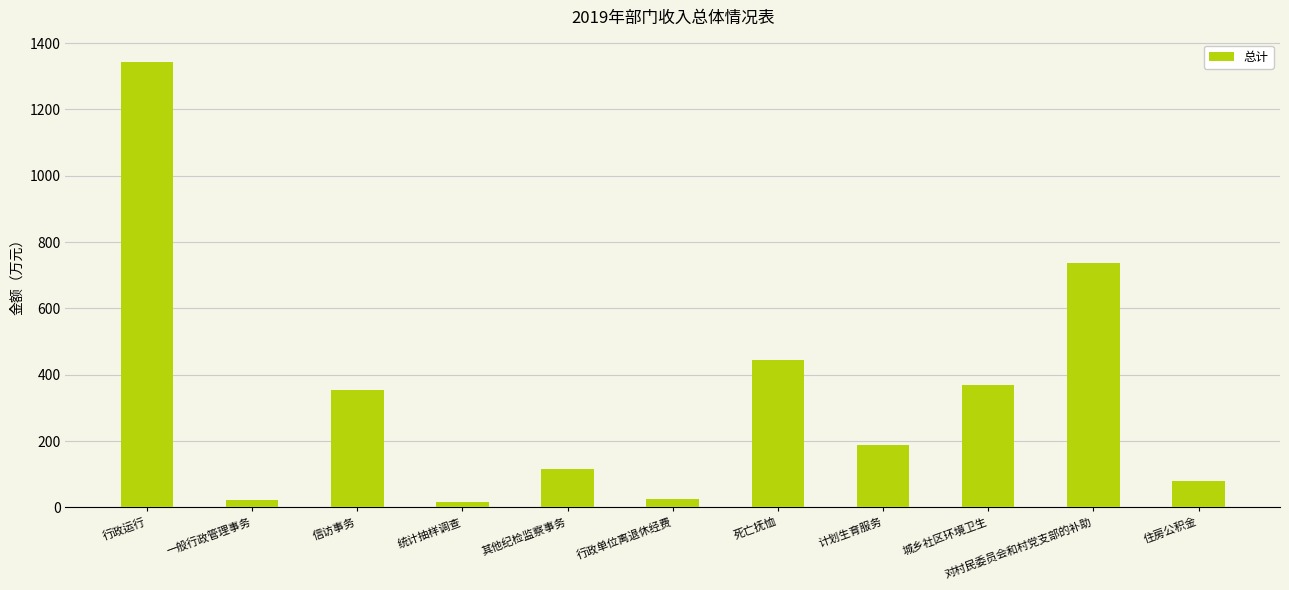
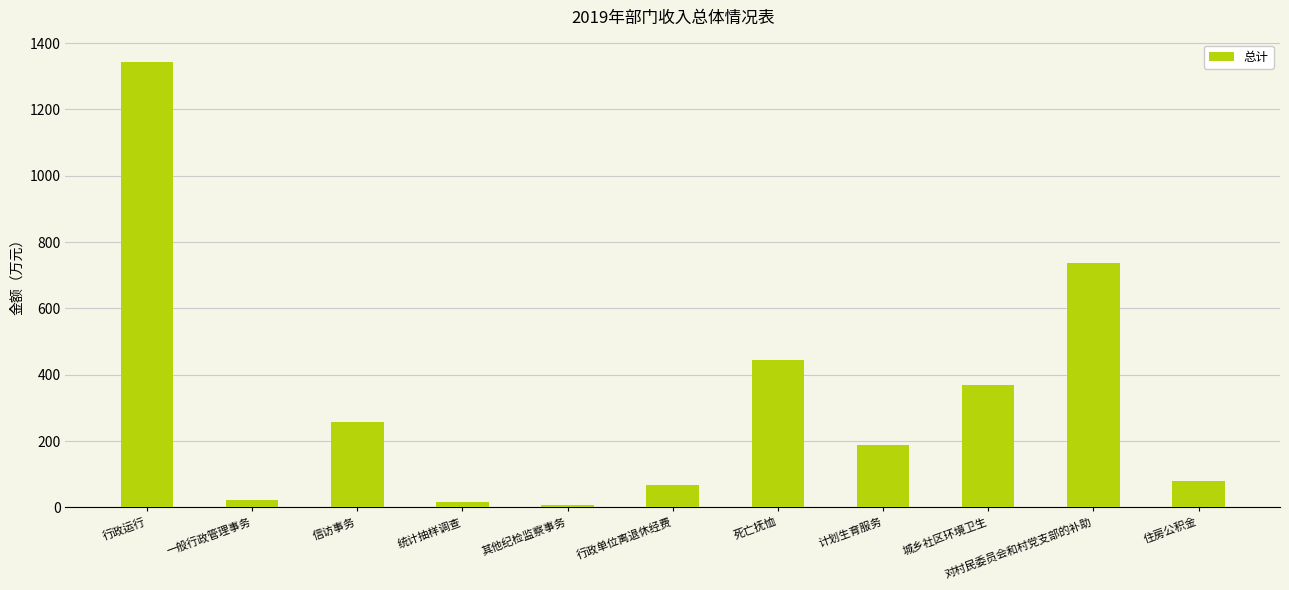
  {
    "行政运行": 1340,
    "一般行政管理事务": 20,
-   "信访事务": 350,
+   "信访事务": 260,
    "统计抽样调查": 20,
-   "其他纪检监察事务": 110,
-   "行政单位离退休经费": 30,
+   "其他纪检监察事务": 10,
+   "行政单位离退休经费": 70,
    "死亡抚恤": 440,
    "计划生育服务": 190,
    "城乡社区环境卫生": 370,
    "对村民委员会和村党支部的补助": 740,
    "住房公积金": 80
  }
